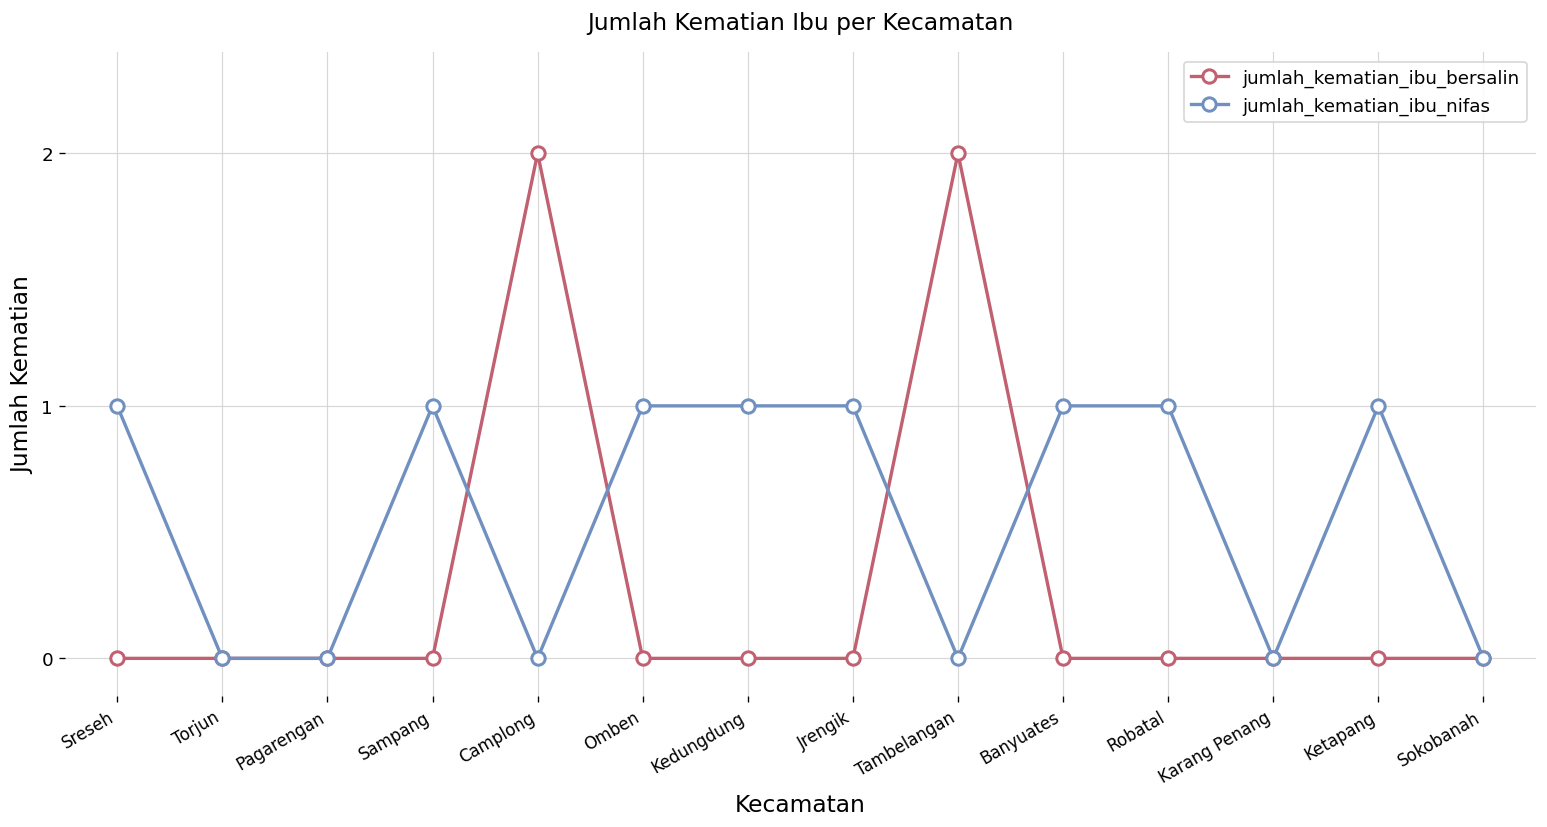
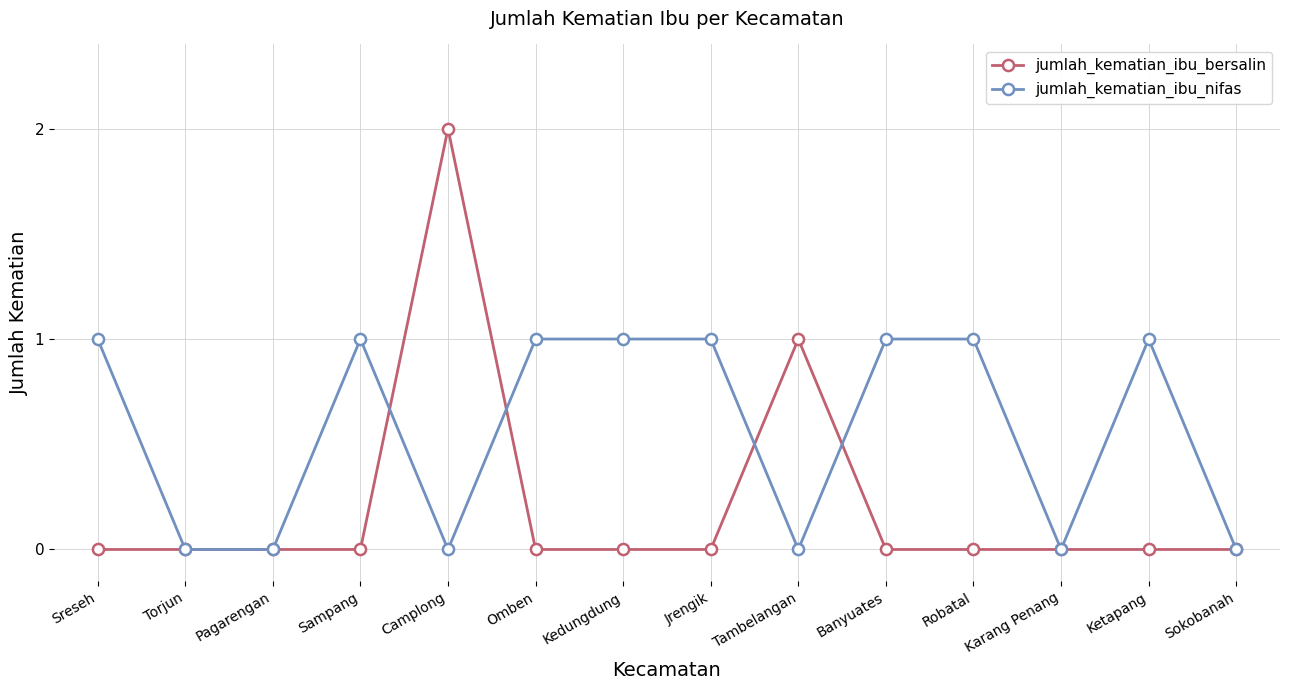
  {
    "jumlah_kematian_ibu_bersalin": {
      "Sreseh": 0,
      "Sampang": 0,
      "Camplong": 2,
      "Omben": 0,
      "Kedungdung": 0,
      "Jrengik": 0,
-     "Tambelangan": 2,
+     "Tambelangan": 1,
      "Banyuates": 0,
      "Robatal": 0,
      "Ketapang": 0
    },
    "jumlah_kematian_ibu_nifas": {
      "Sreseh": 1,
      "Sampang": 1,
      "Camplong": 0,
      "Omben": 1,
      "Kedungdung": 1,
      "Jrengik": 1,
      "Tambelangan": 0,
      "Banyuates": 1,
      "Robatal": 1,
      "Ketapang": 1
    }
  }
